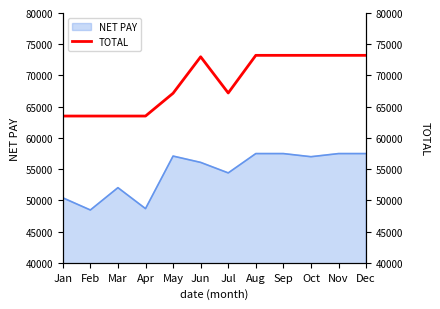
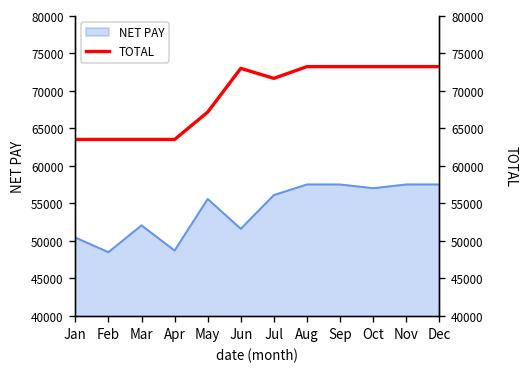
  {
    "NET PAY": {
      "Jan": 50000,
      "Feb": 48000,
      "Mar": 52000,
      "Apr": 49000,
-     "May": 57000,
-     "Jun": 56000,
-     "Jul": 54000,
+     "May": 56000,
+     "Jun": 52000,
+     "Jul": 56000,
      "Aug": 57000,
      "Sep": 57000,
      "Oct": 57000,
      "Nov": 57000,
      "Dec": 57000
    },
    "TOTAL": {
      "Jan": 64000,
      "Feb": 64000,
      "Mar": 64000,
      "Apr": 64000,
      "May": 67000,
      "Jun": 73000,
-     "Jul": 67000,
+     "Jul": 72000,
      "Aug": 73000,
      "Sep": 73000,
      "Oct": 73000,
      "Nov": 73000,
      "Dec": 73000
    }
  }
